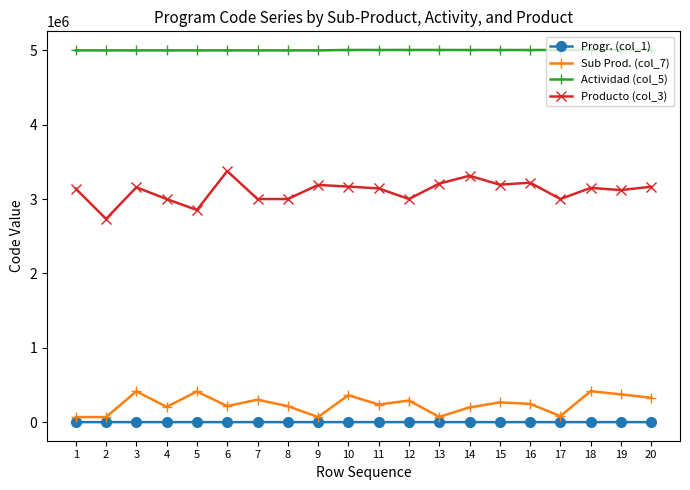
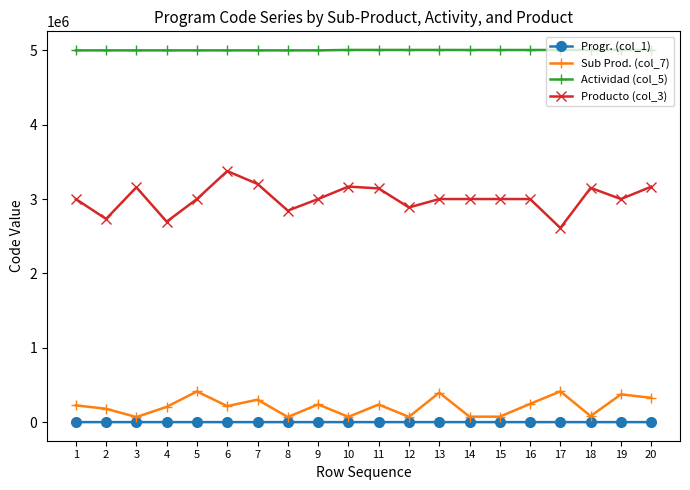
  {
    "Progr. (col_1)": {
      "1": 0,
      "2": 0,
      "3": 0,
      "4": 0,
      "5": 0,
      "6": 0,
      "7": 0,
      "8": 0,
      "9": 0,
      "10": 0,
      "11": 0,
      "12": 0,
      "13": 0,
      "14": 0,
      "15": 0,
      "16": 0,
      "17": 0,
      "18": 0,
      "19": 0,
      "20": 0
    },
    "Sub Prod. (col_7)": {
-     "1": 100000,
-     "2": 100000,
-     "3": 400000,
+     "1": 200000,
+     "2": 200000,
+     "3": 100000,
      "4": 200000,
      "5": 400000,
      "6": 200000,
      "7": 300000,
-     "8": 200000,
-     "9": 100000,
-     "10": 400000,
+     "8": 100000,
+     "9": 200000,
+     "10": 100000,
      "11": 200000,
-     "12": 300000,
-     "13": 100000,
-     "14": 200000,
-     "15": 300000,
+     "12": 100000,
+     "13": 400000,
+     "14": 100000,
+     "15": 100000,
      "16": 200000,
-     "17": 100000,
-     "18": 400000,
+     "17": 400000,
+     "18": 100000,
      "19": 400000,
      "20": 300000
    },
    "Actividad (col_5)": {
      "1": 5000000,
      "2": 5000000,
      "3": 5000000,
      "4": 5000000,
      "5": 5000000,
      "6": 5000000,
      "7": 5000000,
      "8": 5000000,
      "9": 5000000,
      "10": 5000000,
      "11": 5000000,
      "12": 5000000,
      "13": 5000000,
      "14": 5000000,
      "15": 5000000,
      "16": 5000000
    },
    "Producto (col_3)": {
-     "1": 3100000,
+     "1": 3000000,
      "2": 2700000,
      "3": 3200000,
-     "4": 3000000,
-     "5": 2900000,
+     "4": 2700000,
+     "5": 3000000,
      "6": 3400000,
-     "7": 3000000,
-     "8": 3000000,
-     "9": 3200000,
+     "7": 3200000,
+     "8": 2800000,
+     "9": 3000000,
      "10": 3200000,
      "11": 3100000,
-     "12": 3000000,
-     "13": 3200000,
-     "14": 3300000,
-     "15": 3200000,
-     "16": 3200000,
-     "17": 3000000,
+     "12": 2900000,
+     "13": 3000000,
+     "14": 3000000,
+     "15": 3000000,
+     "16": 3000000,
+     "17": 2600000,
      "18": 3200000,
-     "19": 3100000,
+     "19": 3000000,
      "20": 3200000
    }
  }
